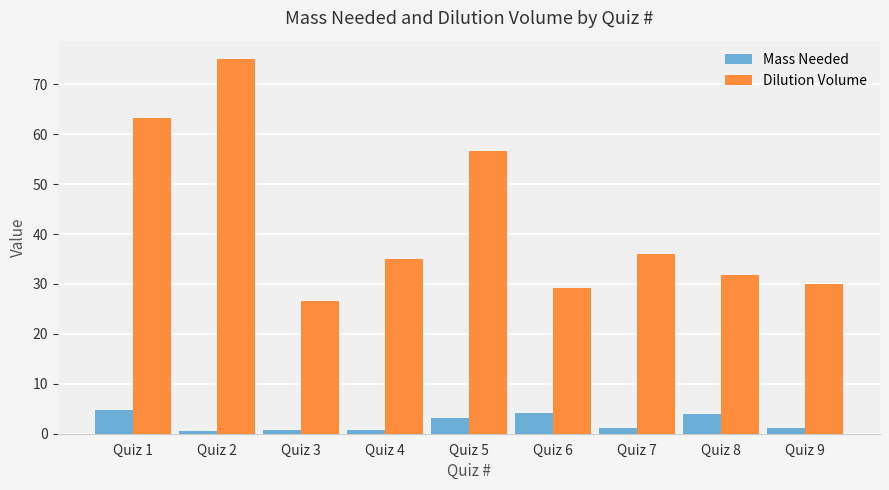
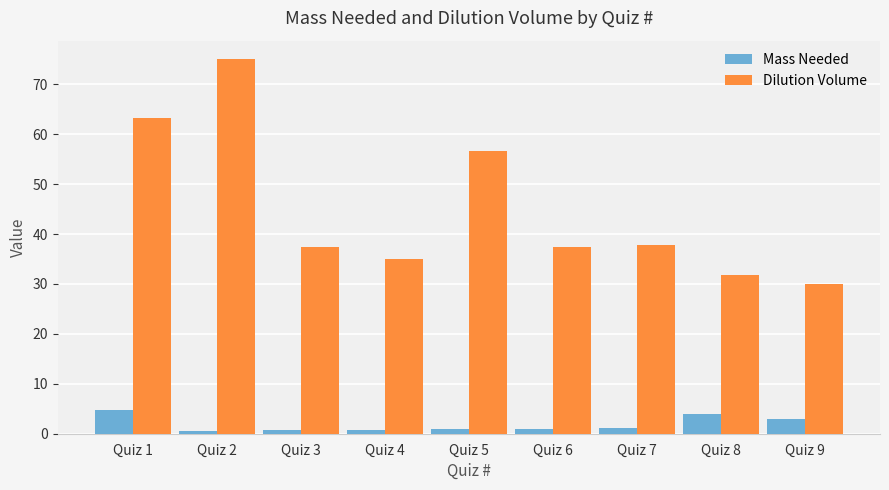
  {
    "Mass Needed": {
      "Quiz 1": 5,
      "Quiz 2": 1,
      "Quiz 3": 1,
      "Quiz 4": 1,
-     "Quiz 5": 3,
-     "Quiz 6": 4,
+     "Quiz 5": 1,
+     "Quiz 6": 1,
      "Quiz 7": 1,
      "Quiz 8": 4,
-     "Quiz 9": 1
+     "Quiz 9": 3
    },
    "Dilution Volume": {
      "Quiz 1": 63,
      "Quiz 2": 75,
-     "Quiz 3": 27,
+     "Quiz 3": 38,
      "Quiz 4": 35,
      "Quiz 5": 57,
-     "Quiz 6": 29,
-     "Quiz 7": 36,
+     "Quiz 6": 38,
+     "Quiz 7": 38,
      "Quiz 8": 32,
      "Quiz 9": 30
    }
  }
